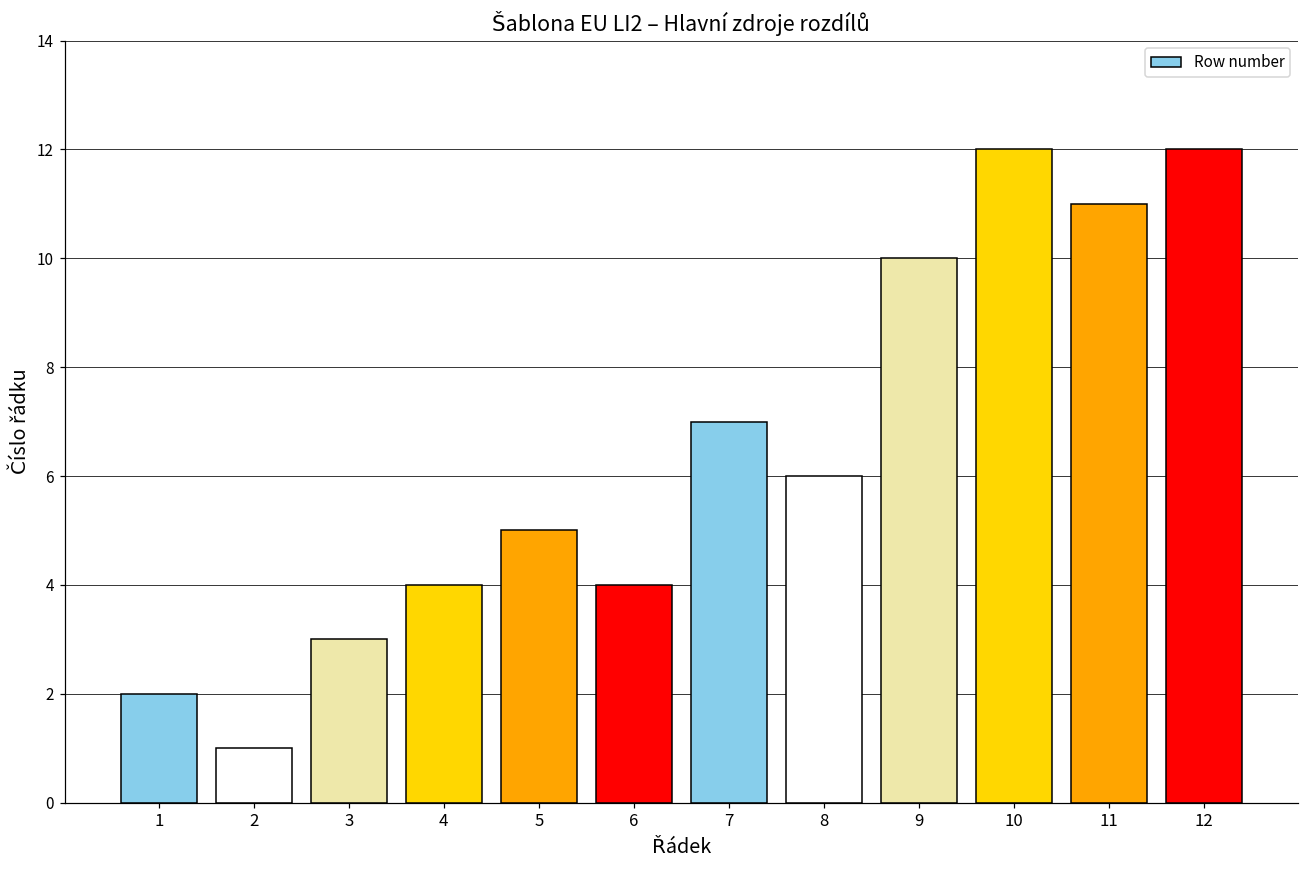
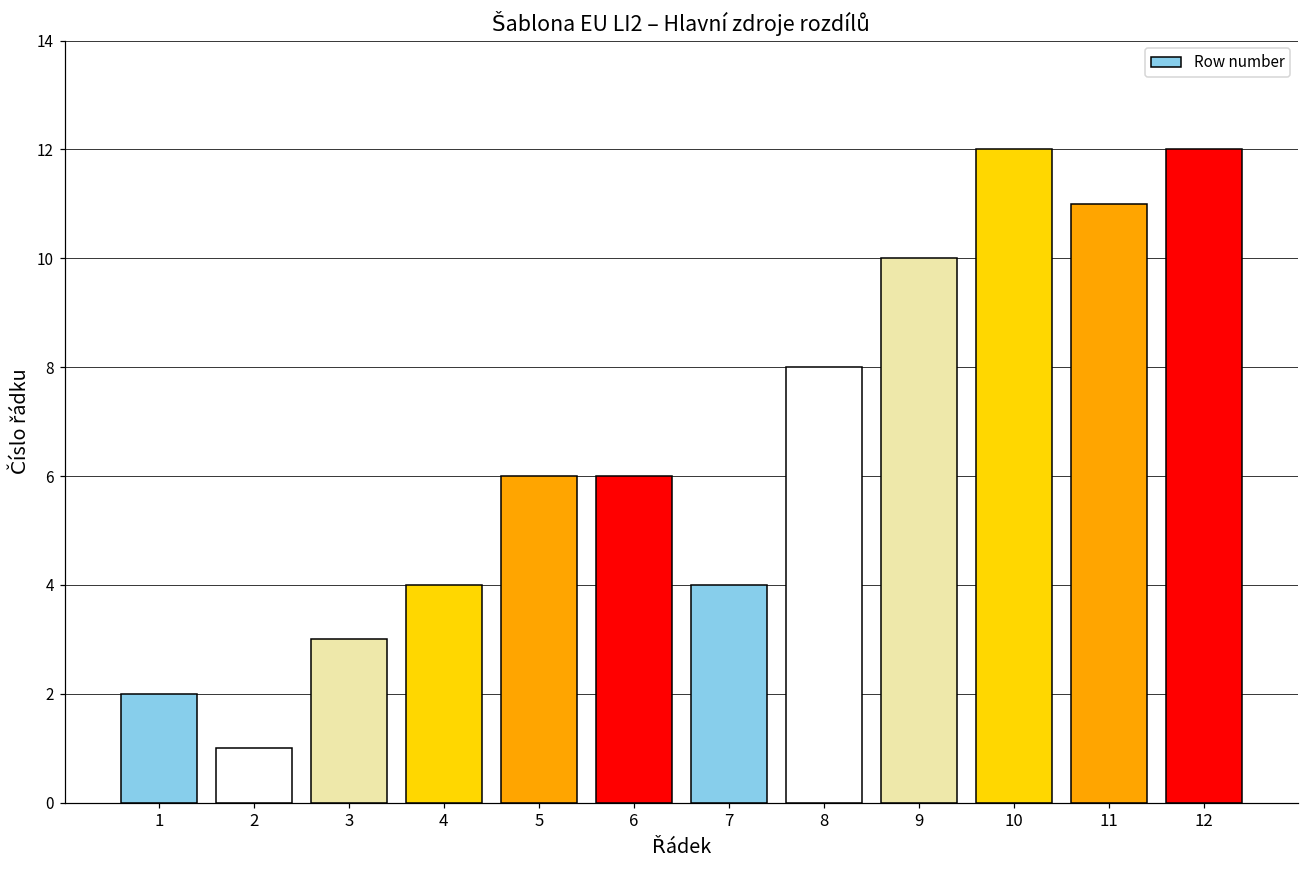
  {
    "1": 2,
    "2": 1,
    "3": 3,
    "4": 4,
-   "5": 5,
-   "6": 4,
-   "7": 7,
-   "8": 6,
+   "5": 6,
+   "6": 6,
+   "7": 4,
+   "8": 8,
    "9": 10,
    "10": 12,
    "11": 11,
    "12": 12
  }
